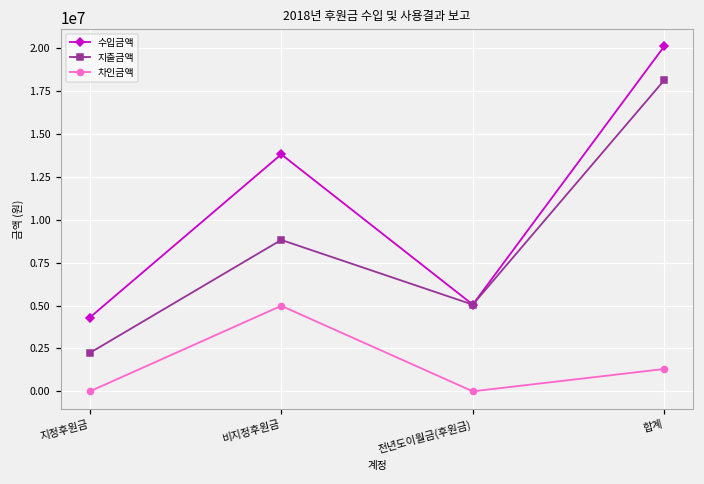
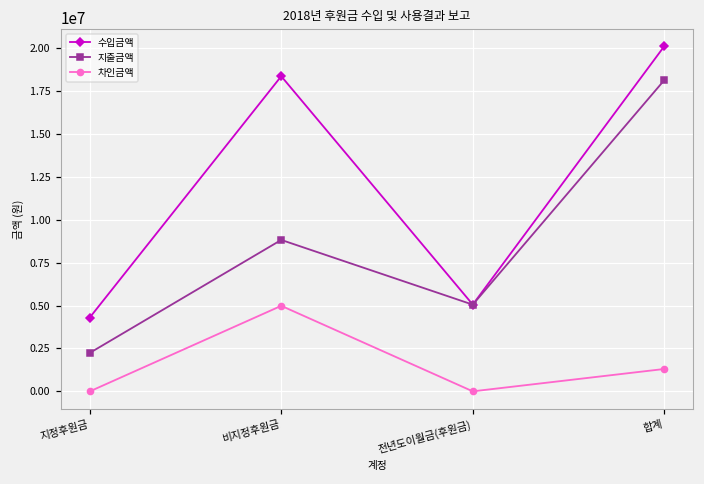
  {
    "수입금액": {
      "지정후원금": 4300000,
-     "비지정후원금": 13800000,
+     "비지정후원금": 18400000,
      "합계": 20100000
    },
    "지출금액": {
      "지정후원금": 2200000,
      "비지정후원금": 8800000,
      "합계": 18100000
    },
    "차인금액": {
      "지정후원금": 0,
      "비지정후원금": 5000000,
      "전년도이월금(후원금)": 0,
      "합계": 1300000
    }
  }
